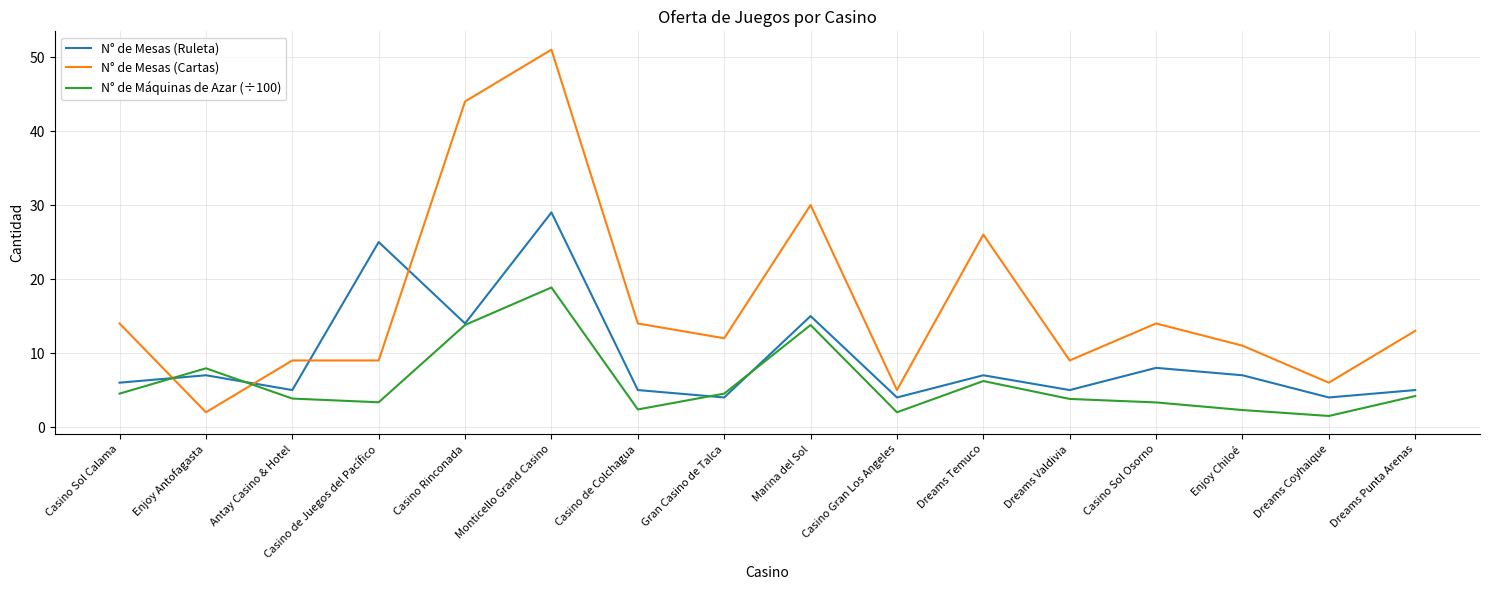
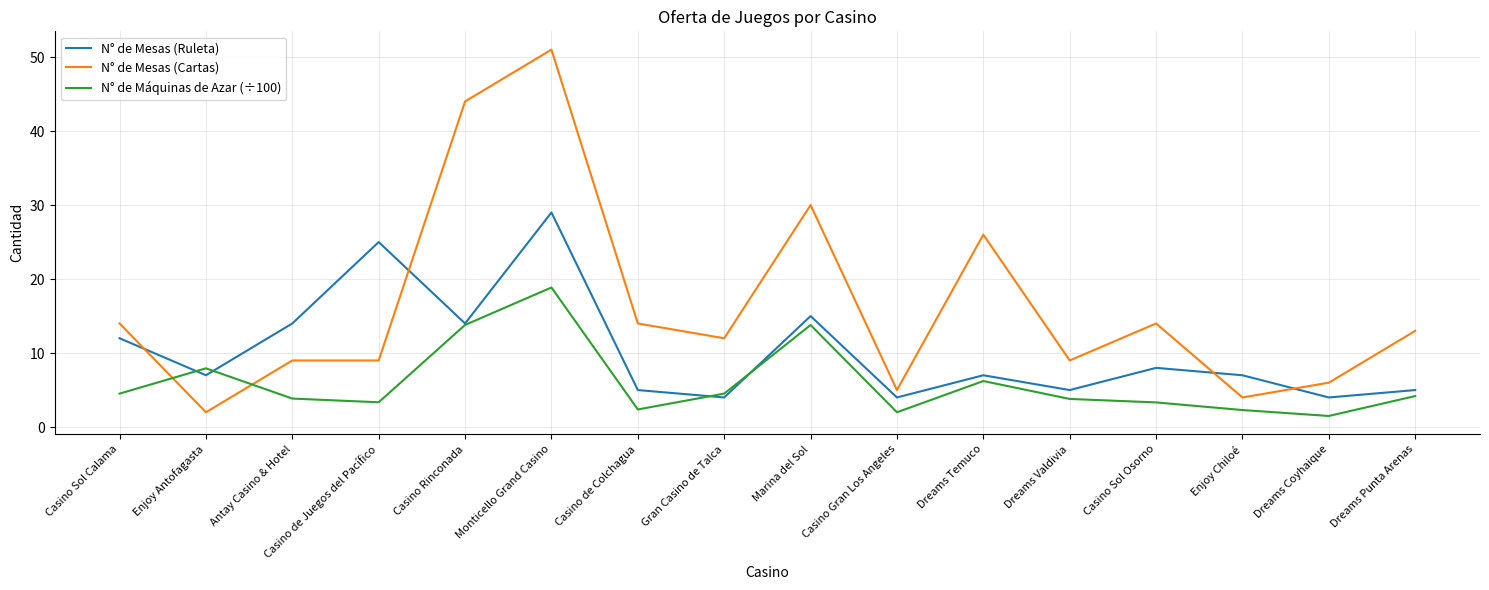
  {
    "N° de Mesas (Ruleta)": {
-     "Casino Sol Calama": 6,
+     "Casino Sol Calama": 12,
      "Enjoy Antofagasta": 7,
-     "Antay Casino & Hotel": 5,
+     "Antay Casino & Hotel": 14,
      "Casino de Juegos del Pacífico": 25,
      "Monticello Grand Casino": 29,
      "Casino de Colchagua": 5,
      "Gran Casino de Talca": 4,
      "Marina del Sol": 15,
      "Casino Gran Los Angeles": 4,
      "Dreams Temuco": 7,
      "Dreams Valdivia": 5,
      "Casino Sol Osorno": 8,
      "Enjoy Chiloé": 7,
      "Dreams Coyhaique": 4,
      "Dreams Punta Arenas": 5
    },
    "N° de Mesas (Cartas)": {
      "Casino Sol Calama": 14,
      "Enjoy Antofagasta": 2,
      "Antay Casino & Hotel": 9,
      "Casino de Juegos del Pacífico": 9,
      "Casino Rinconada": 44,
      "Monticello Grand Casino": 51,
      "Casino de Colchagua": 14,
      "Gran Casino de Talca": 12,
      "Marina del Sol": 30,
      "Casino Gran Los Angeles": 5,
      "Dreams Temuco": 26,
      "Dreams Valdivia": 9,
      "Casino Sol Osorno": 14,
-     "Enjoy Chiloé": 11,
+     "Enjoy Chiloé": 4,
      "Dreams Coyhaique": 6,
      "Dreams Punta Arenas": 13
    },
    "N° de Máquinas de Azar (÷100)": {
      "Casino Sol Calama": 5,
      "Enjoy Antofagasta": 8,
      "Antay Casino & Hotel": 4,
      "Casino de Juegos del Pacífico": 3,
      "Monticello Grand Casino": 19,
      "Casino de Colchagua": 2,
      "Gran Casino de Talca": 5,
      "Marina del Sol": 14,
      "Casino Gran Los Angeles": 2,
      "Dreams Temuco": 6,
      "Dreams Valdivia": 4,
      "Casino Sol Osorno": 3,
      "Enjoy Chiloé": 2,
      "Dreams Coyhaique": 2,
      "Dreams Punta Arenas": 4
    }
  }
